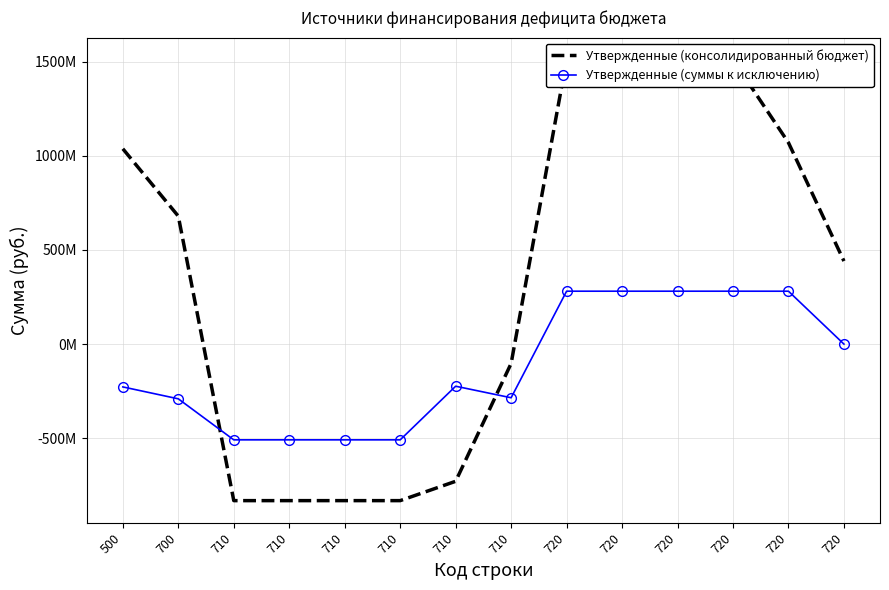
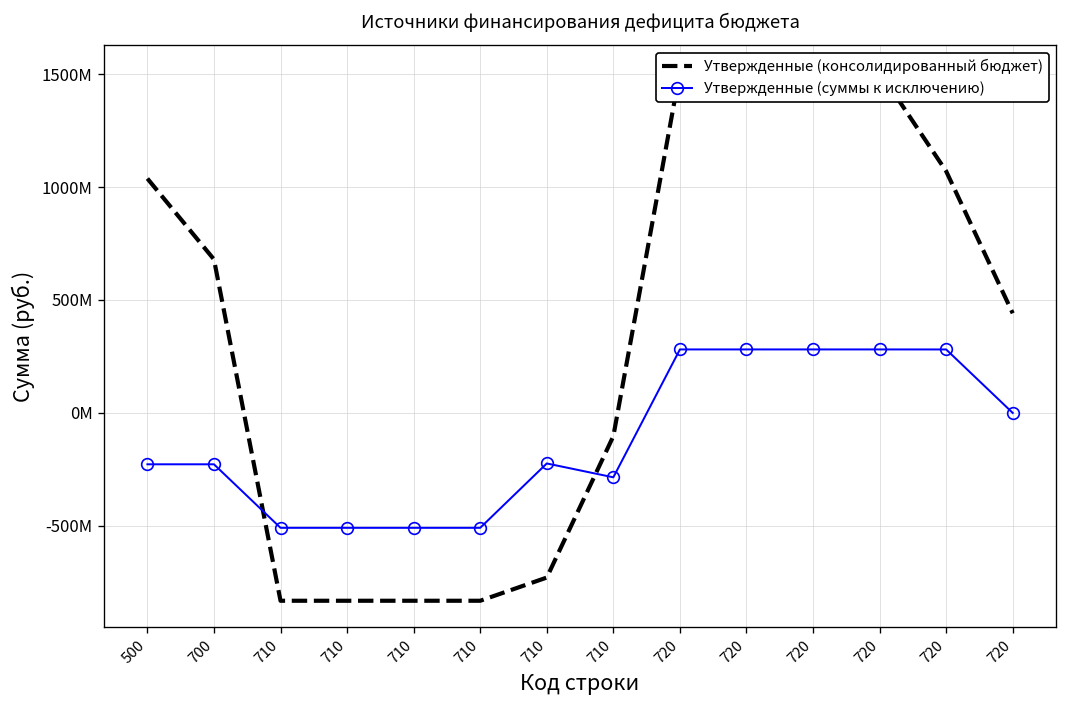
  {
    "Утвержденные (консолидированный бюджет)": {
      "500": 1040000000,
      "700": 680000000
    },
    "Утвержденные (суммы к исключению)": {
      "500": -230000000,
-     "700": -290000000
+     "700": -230000000
    }
  }
